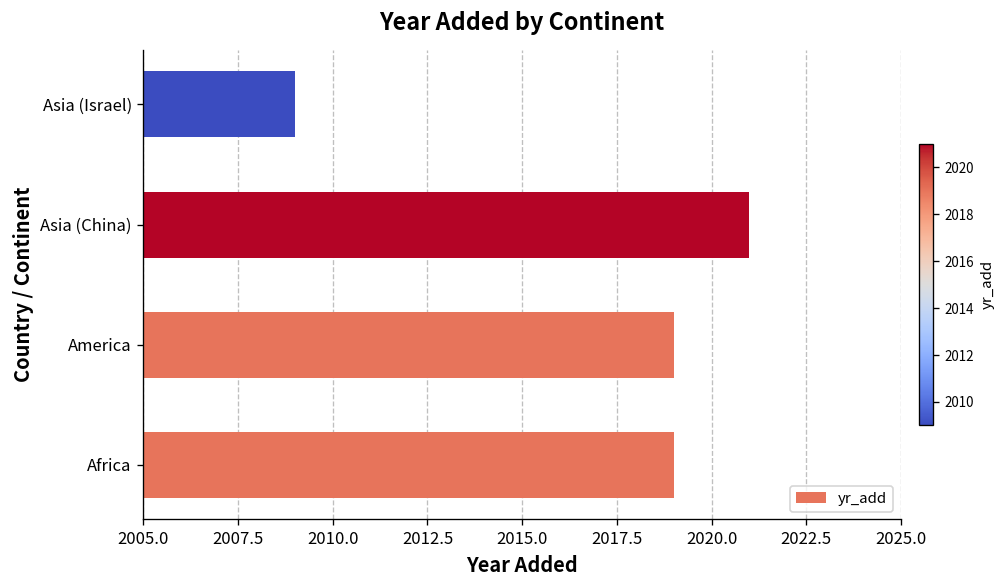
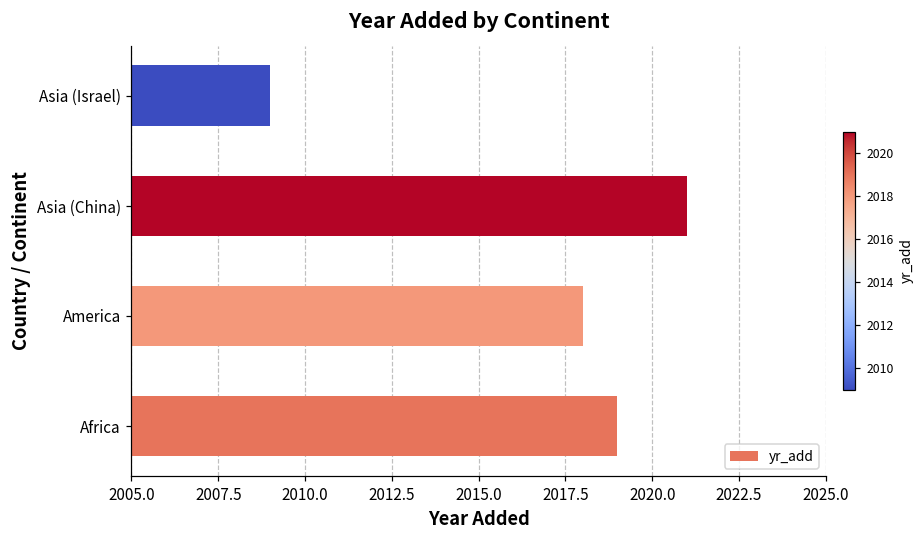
  {
    "Asia (Israel)": 2009,
    "Asia (China)": 2021,
-   "America": 2019,
+   "America": 2018,
    "Africa": 2019
  }
